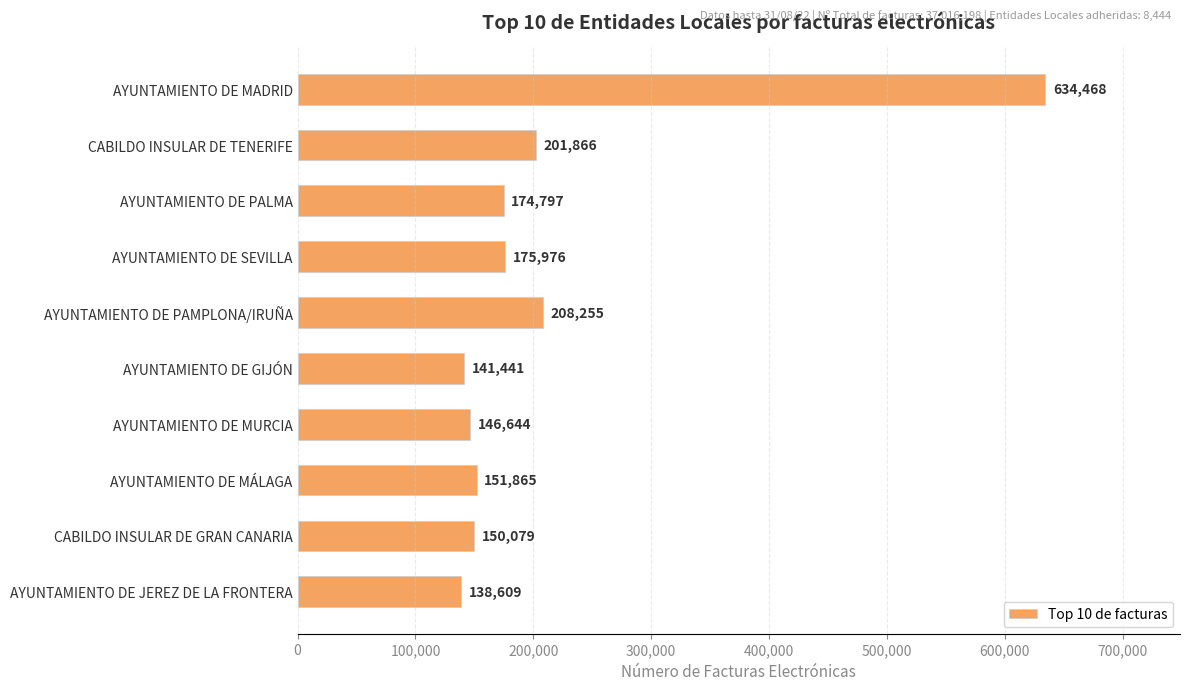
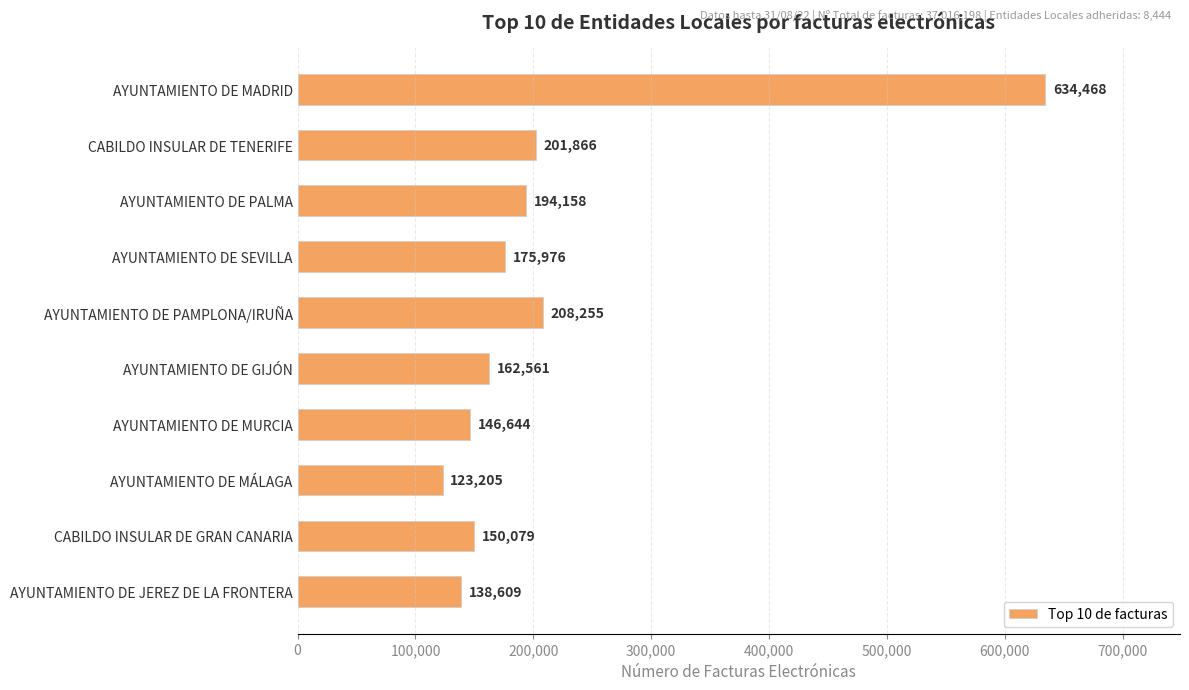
  {
    "AYUNTAMIENTO DE MADRID": "634,468",
    "CABILDO INSULAR DE TENERIFE": "201,866",
-   "AYUNTAMIENTO DE PALMA": "174,797",
+   "AYUNTAMIENTO DE PALMA": "194,158",
    "AYUNTAMIENTO DE SEVILLA": "175,976",
    "AYUNTAMIENTO DE PAMPLONA/IRUÑA": "208,255",
-   "AYUNTAMIENTO DE GIJÓN": "141,441",
+   "AYUNTAMIENTO DE GIJÓN": "162,561",
    "AYUNTAMIENTO DE MURCIA": "146,644",
-   "AYUNTAMIENTO DE MÁLAGA": "151,865",
+   "AYUNTAMIENTO DE MÁLAGA": "123,205",
    "CABILDO INSULAR DE GRAN CANARIA": "150,079",
    "AYUNTAMIENTO DE JEREZ DE LA FRONTERA": "138,609"
  }
